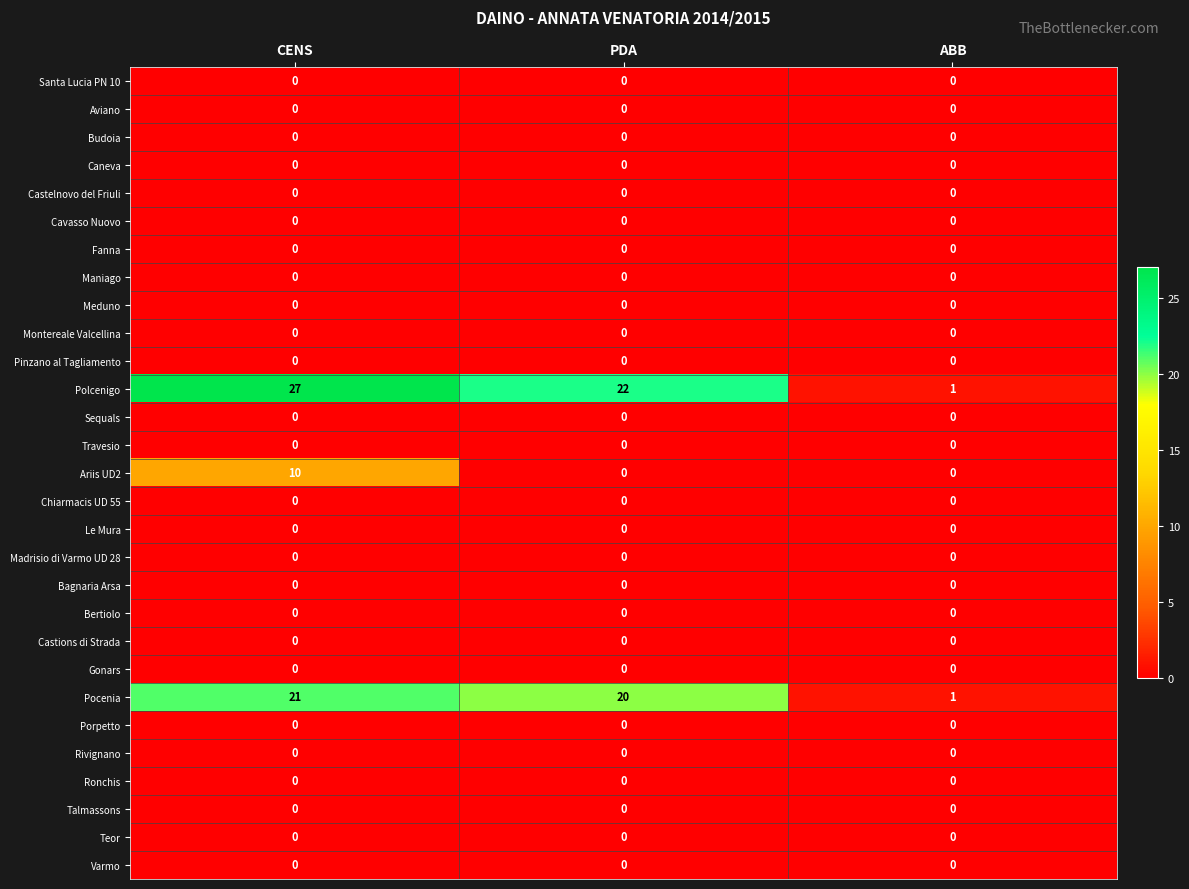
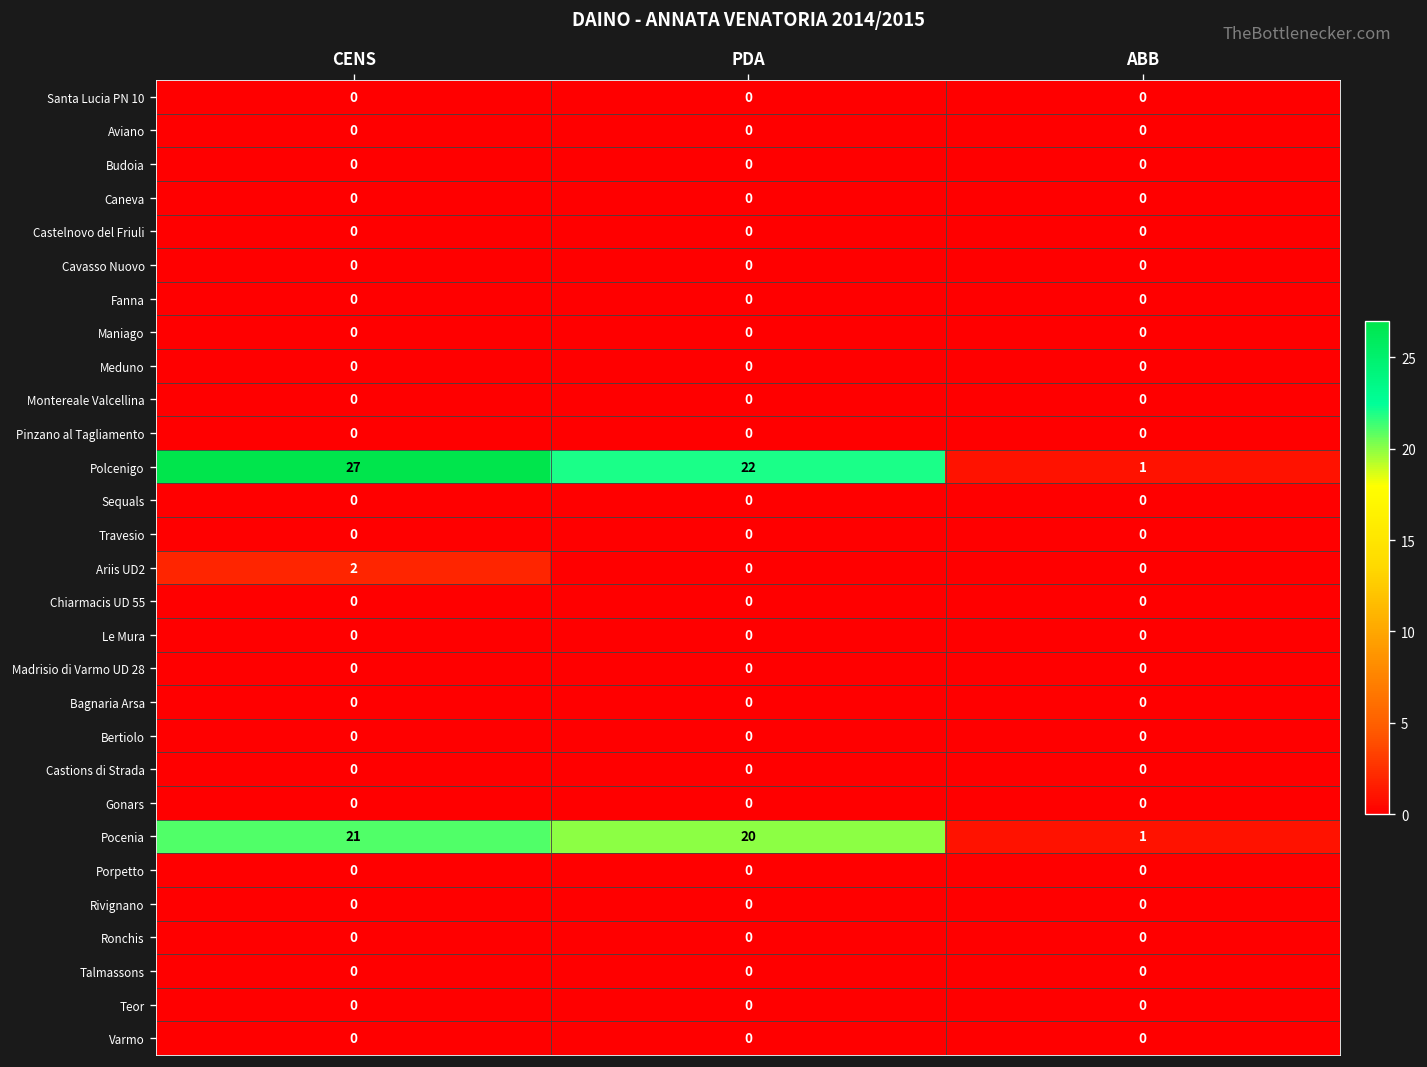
  {
    "Santa Lucia PN 10": {
      "CENS": 0,
      "PDA": 0,
      "ABB": 0
    },
    "Aviano": {
      "CENS": 0,
      "PDA": 0,
      "ABB": 0
    },
    "Budoia": {
      "CENS": 0,
      "PDA": 0,
      "ABB": 0
    },
    "Caneva": {
      "CENS": 0,
      "PDA": 0,
      "ABB": 0
    },
    "Castelnovo del Friuli": {
      "CENS": 0,
      "PDA": 0,
      "ABB": 0
    },
    "Cavasso Nuovo": {
      "CENS": 0,
      "PDA": 0,
      "ABB": 0
    },
    "Fanna": {
      "CENS": 0,
      "PDA": 0,
      "ABB": 0
    },
    "Maniago": {
      "CENS": 0,
      "PDA": 0,
      "ABB": 0
    },
    "Meduno": {
      "CENS": 0,
      "PDA": 0,
      "ABB": 0
    },
    "Montereale Valcellina": {
      "CENS": 0,
      "PDA": 0,
      "ABB": 0
    },
    "Pinzano al Tagliamento": {
      "CENS": 0,
      "PDA": 0,
      "ABB": 0
    },
    "Polcenigo": {
      "CENS": 27,
      "PDA": 22,
      "ABB": 1
    },
    "Sequals": {
      "CENS": 0,
      "PDA": 0,
      "ABB": 0
    },
    "Travesio": {
      "CENS": 0,
      "PDA": 0,
      "ABB": 0
    },
    "Ariis UD2": {
-     "CENS": 10,
+     "CENS": 2,
      "PDA": 0,
      "ABB": 0
    },
    "Chiarmacis UD 55": {
      "CENS": 0,
      "PDA": 0,
      "ABB": 0
    },
    "Le Mura": {
      "CENS": 0,
      "PDA": 0,
      "ABB": 0
    },
    "Madrisio di Varmo UD 28": {
      "CENS": 0,
      "PDA": 0,
      "ABB": 0
    },
    "Bagnaria Arsa": {
      "CENS": 0,
      "PDA": 0,
      "ABB": 0
    },
    "Bertiolo": {
      "CENS": 0,
      "PDA": 0,
      "ABB": 0
    },
    "Castions di Strada": {
      "CENS": 0,
      "PDA": 0,
      "ABB": 0
    },
    "Gonars": {
      "CENS": 0,
      "PDA": 0,
      "ABB": 0
    },
    "Pocenia": {
      "CENS": 21,
      "PDA": 20,
      "ABB": 1
    },
    "Porpetto": {
      "CENS": 0,
      "PDA": 0,
      "ABB": 0
    },
    "Rivignano": {
      "CENS": 0,
      "PDA": 0,
      "ABB": 0
    },
    "Ronchis": {
      "CENS": 0,
      "PDA": 0,
      "ABB": 0
    },
    "Talmassons": {
      "CENS": 0,
      "PDA": 0,
      "ABB": 0
    },
    "Teor": {
      "CENS": 0,
      "PDA": 0,
      "ABB": 0
    },
    "Varmo": {
      "CENS": 0,
      "PDA": 0,
      "ABB": 0
    }
  }
